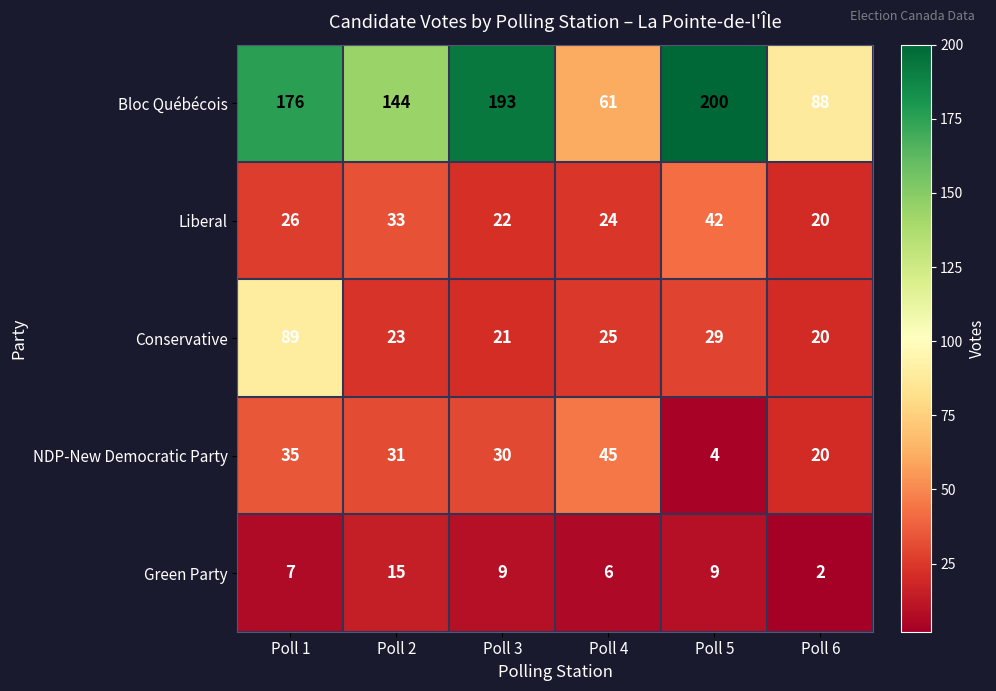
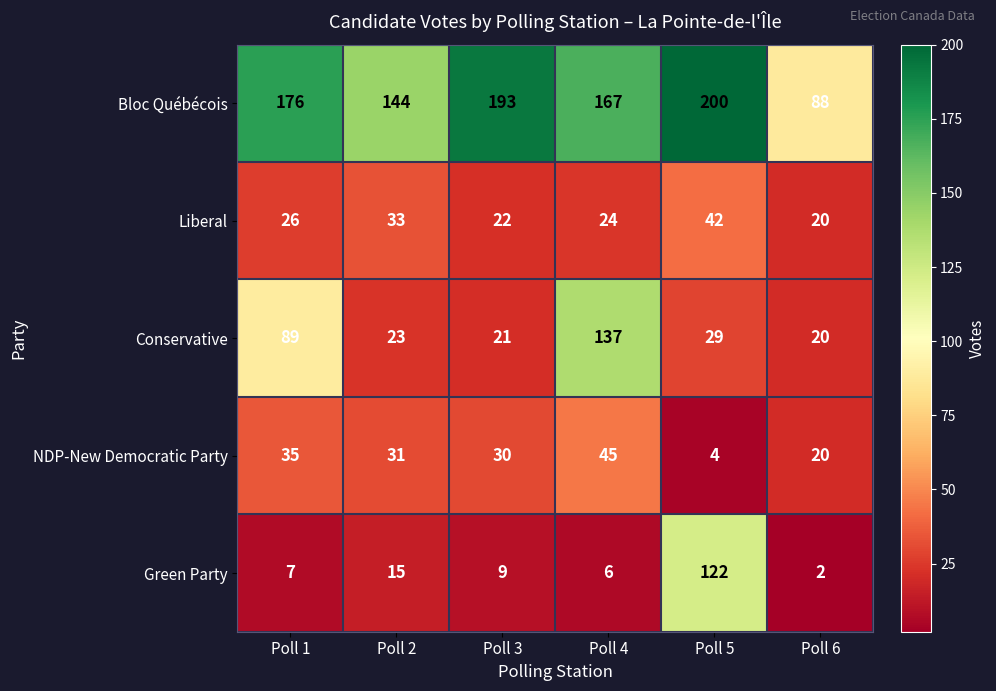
  {
    "Bloc Québécois": {
      "Poll 1": 176,
      "Poll 2": 144,
      "Poll 3": 193,
-     "Poll 4": 61,
+     "Poll 4": 167,
      "Poll 5": 200,
      "Poll 6": 88
    },
    "Liberal": {
      "Poll 1": 26,
      "Poll 2": 33,
      "Poll 3": 22,
      "Poll 4": 24,
      "Poll 5": 42,
      "Poll 6": 20
    },
    "Conservative": {
      "Poll 1": 89,
      "Poll 2": 23,
      "Poll 3": 21,
-     "Poll 4": 25,
+     "Poll 4": 137,
      "Poll 5": 29,
      "Poll 6": 20
    },
    "NDP-New Democratic Party": {
      "Poll 1": 35,
      "Poll 2": 31,
      "Poll 3": 30,
      "Poll 4": 45,
      "Poll 5": 4,
      "Poll 6": 20
    },
    "Green Party": {
      "Poll 1": 7,
      "Poll 2": 15,
      "Poll 3": 9,
      "Poll 4": 6,
-     "Poll 5": 9,
+     "Poll 5": 122,
      "Poll 6": 2
    }
  }
